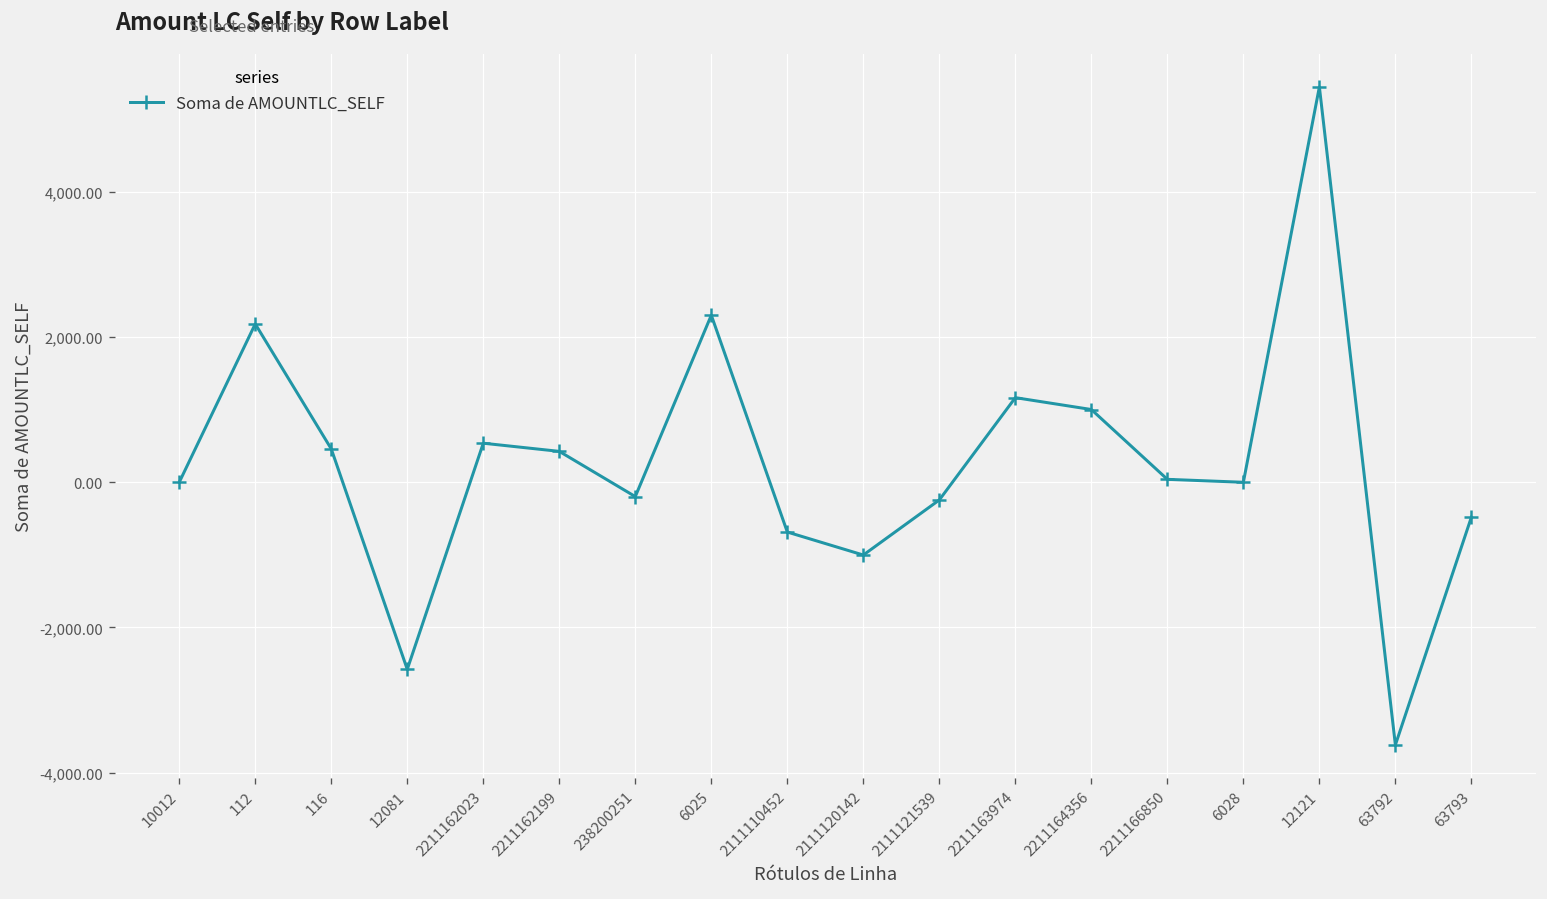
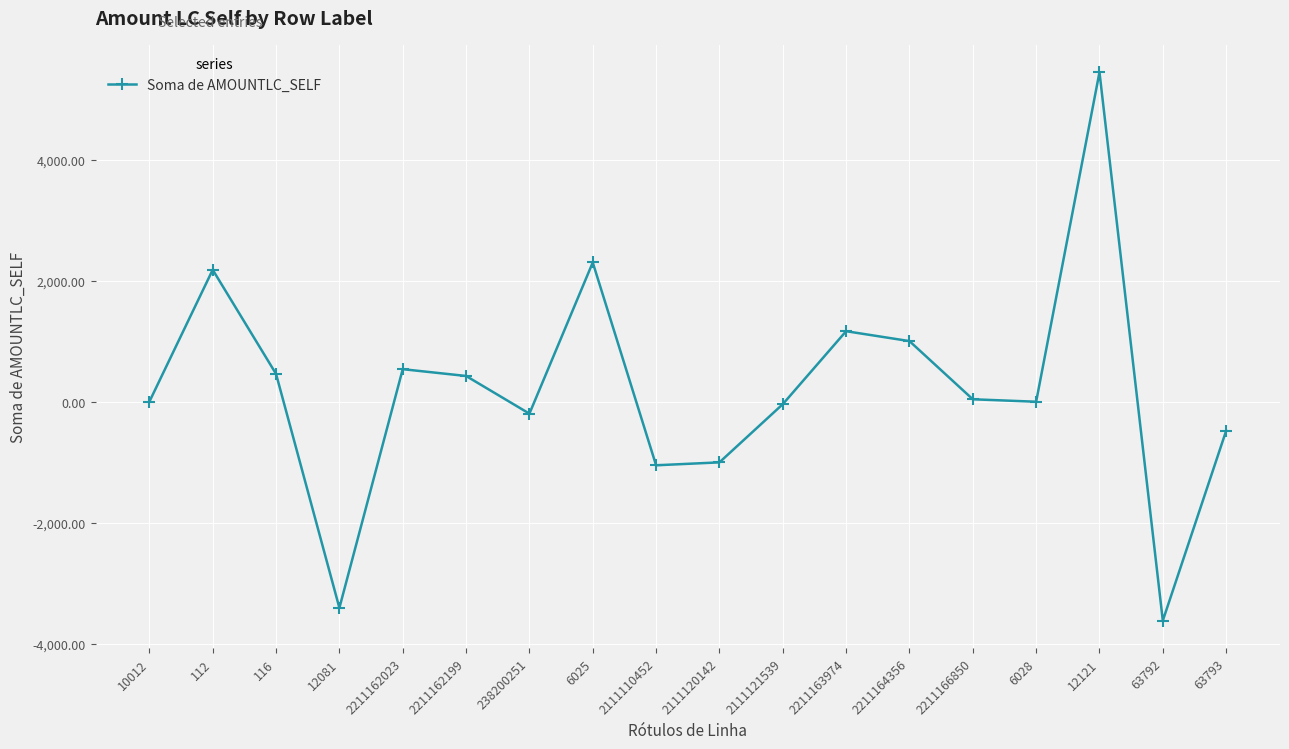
  {
    "10012": "0",
    "112": "2,200",
    "116": "500",
-   "12081": "-2,600",
+   "12081": "-3,400",
    "2211162023": "500",
    "2211162199": "400",
    "238200251": "-200",
    "6025": "2,300",
-   "2111110452": "-700",
+   "2111110452": "-1,100",
    "2111120142": "-1,000",
-   "2111121539": "-200",
+   "2111121539": "0",
    "2211163974": "1,200",
    "2211164356": "1,000",
    "2211166850": "0",
    "6028": "0",
    "12121": "5,400",
    "63792": "-3,600",
    "63793": "-500"
  }
